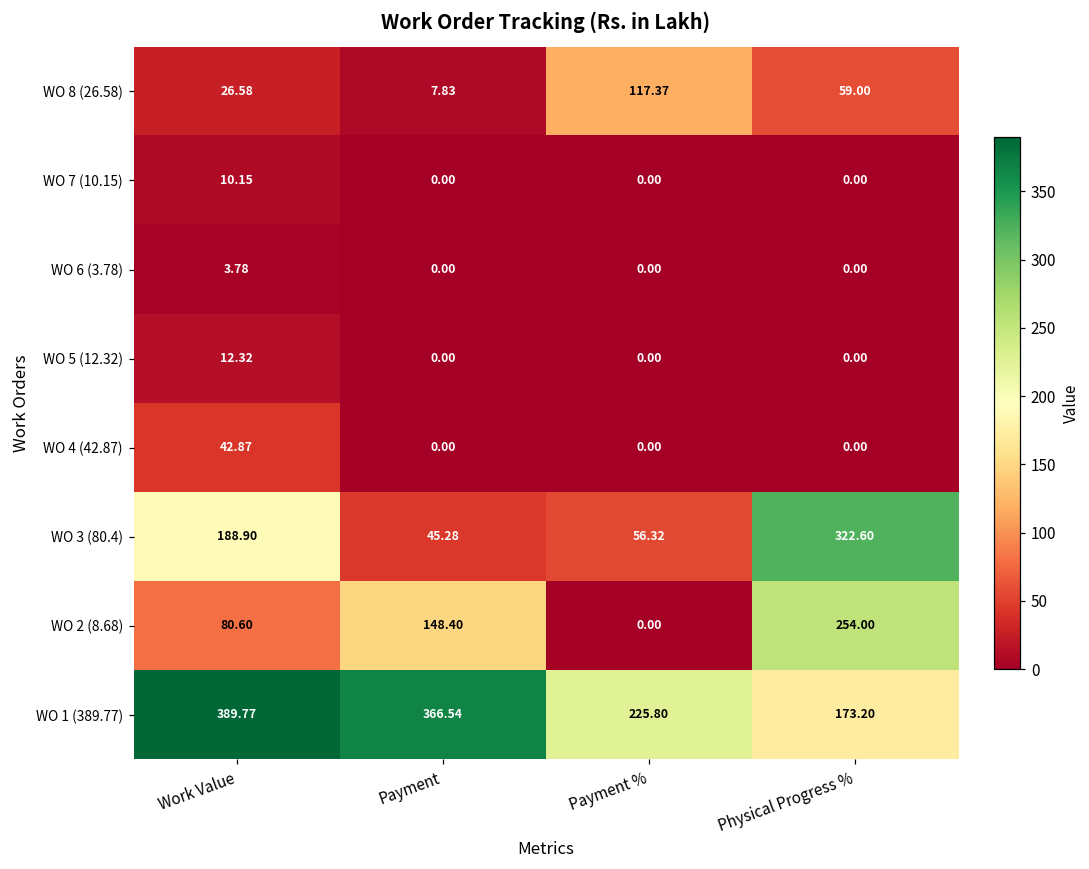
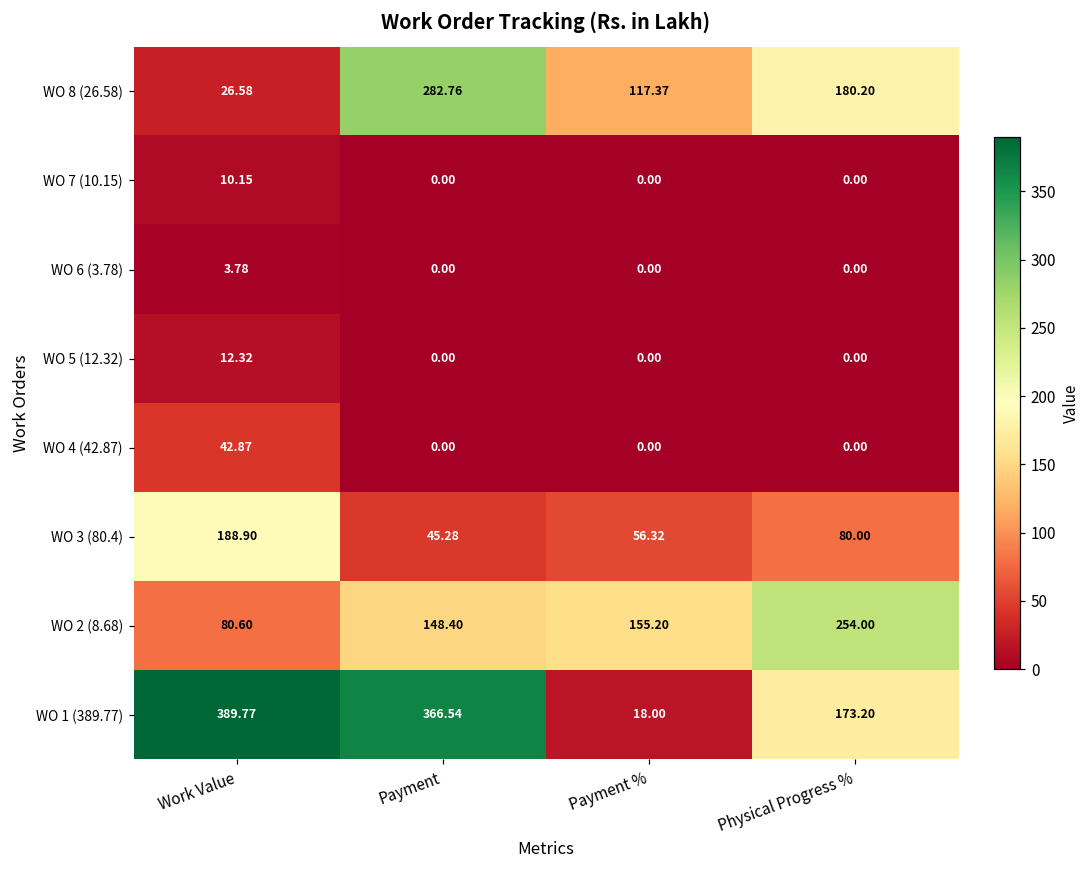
  {
    "WO 8 (26.58)": {
      "Work Value": 26.58,
-     "Payment": 7.83,
+     "Payment": 282.76,
      "Payment %": 117.37,
-     "Physical Progress %": 59.00
+     "Physical Progress %": 180.20
    },
    "WO 7 (10.15)": {
      "Work Value": 10.15,
      "Payment": 0.00,
      "Payment %": 0.00,
      "Physical Progress %": 0.00
    },
    "WO 6 (3.78)": {
      "Work Value": 3.78,
      "Payment": 0.00,
      "Payment %": 0.00,
      "Physical Progress %": 0.00
    },
    "WO 5 (12.32)": {
      "Work Value": 12.32,
      "Payment": 0.00,
      "Payment %": 0.00,
      "Physical Progress %": 0.00
    },
    "WO 4 (42.87)": {
      "Work Value": 42.87,
      "Payment": 0.00,
      "Payment %": 0.00,
      "Physical Progress %": 0.00
    },
    "WO 3 (80.4)": {
      "Work Value": 188.90,
      "Payment": 45.28,
      "Payment %": 56.32,
-     "Physical Progress %": 322.60
+     "Physical Progress %": 80.00
    },
    "WO 2 (8.68)": {
      "Work Value": 80.60,
      "Payment": 148.40,
-     "Payment %": 0.00,
+     "Payment %": 155.20,
      "Physical Progress %": 254.00
    },
    "WO 1 (389.77)": {
      "Work Value": 389.77,
      "Payment": 366.54,
-     "Payment %": 225.80,
+     "Payment %": 18.00,
      "Physical Progress %": 173.20
    }
  }
